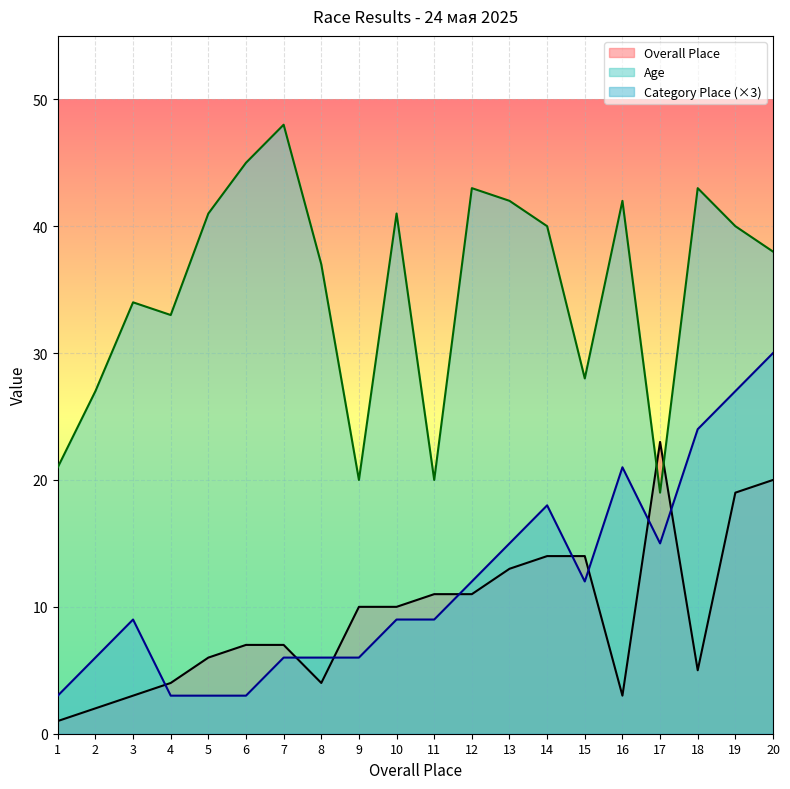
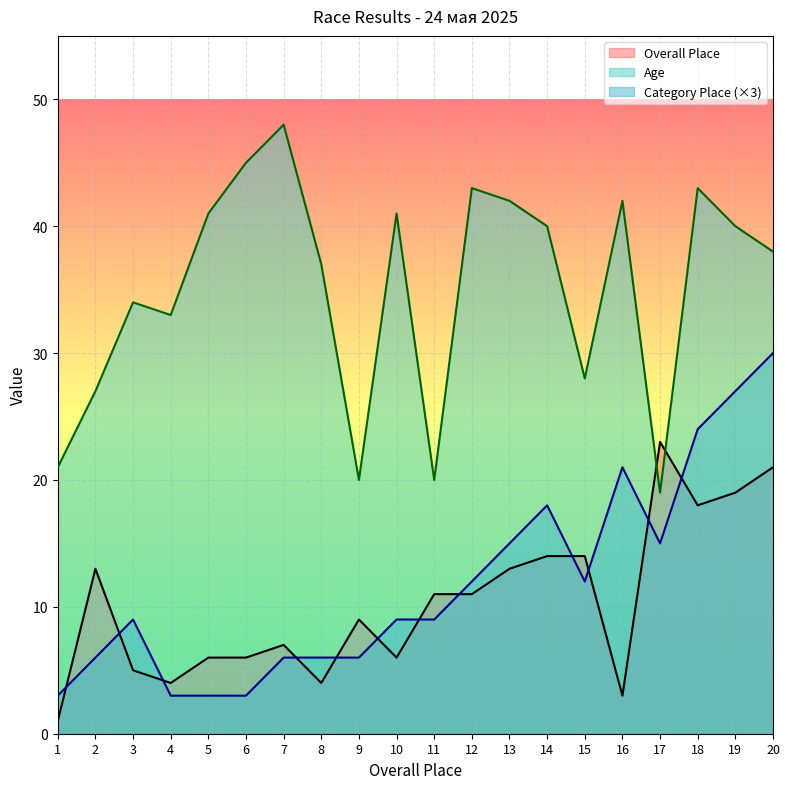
  {
    "Overall Place": {
      "1": 1,
-     "2": 2,
-     "3": 3,
+     "2": 13,
+     "3": 5,
      "4": 4,
      "5": 6,
-     "6": 7,
+     "6": 6,
      "7": 7,
      "8": 4,
-     "9": 10,
-     "10": 10,
+     "9": 9,
+     "10": 6,
      "11": 11,
      "12": 11,
      "13": 13,
      "14": 14,
      "15": 14,
      "16": 3,
      "17": 23,
-     "18": 5,
+     "18": 18,
      "19": 19,
-     "20": 20
+     "20": 21
    }
  }
